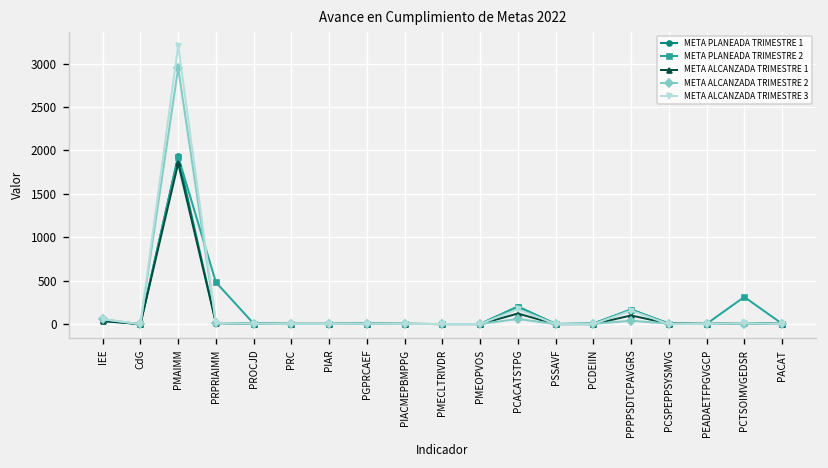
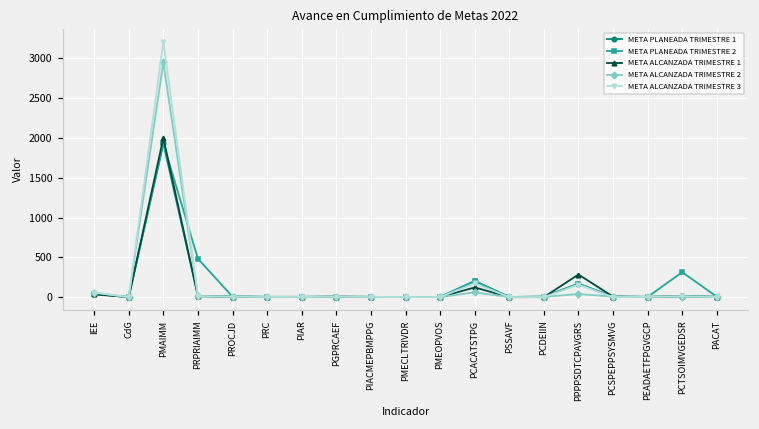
  {
    "META ALCANZADA TRIMESTRE 1": {
-     "PMAIMM": 1900,
+     "PMAIMM": 2000,
      "PCACATSTPG": 100,
-     "PPPPSDTCPAVGRS": 100
+     "PPPPSDTCPAVGRS": 300
    }
  }
